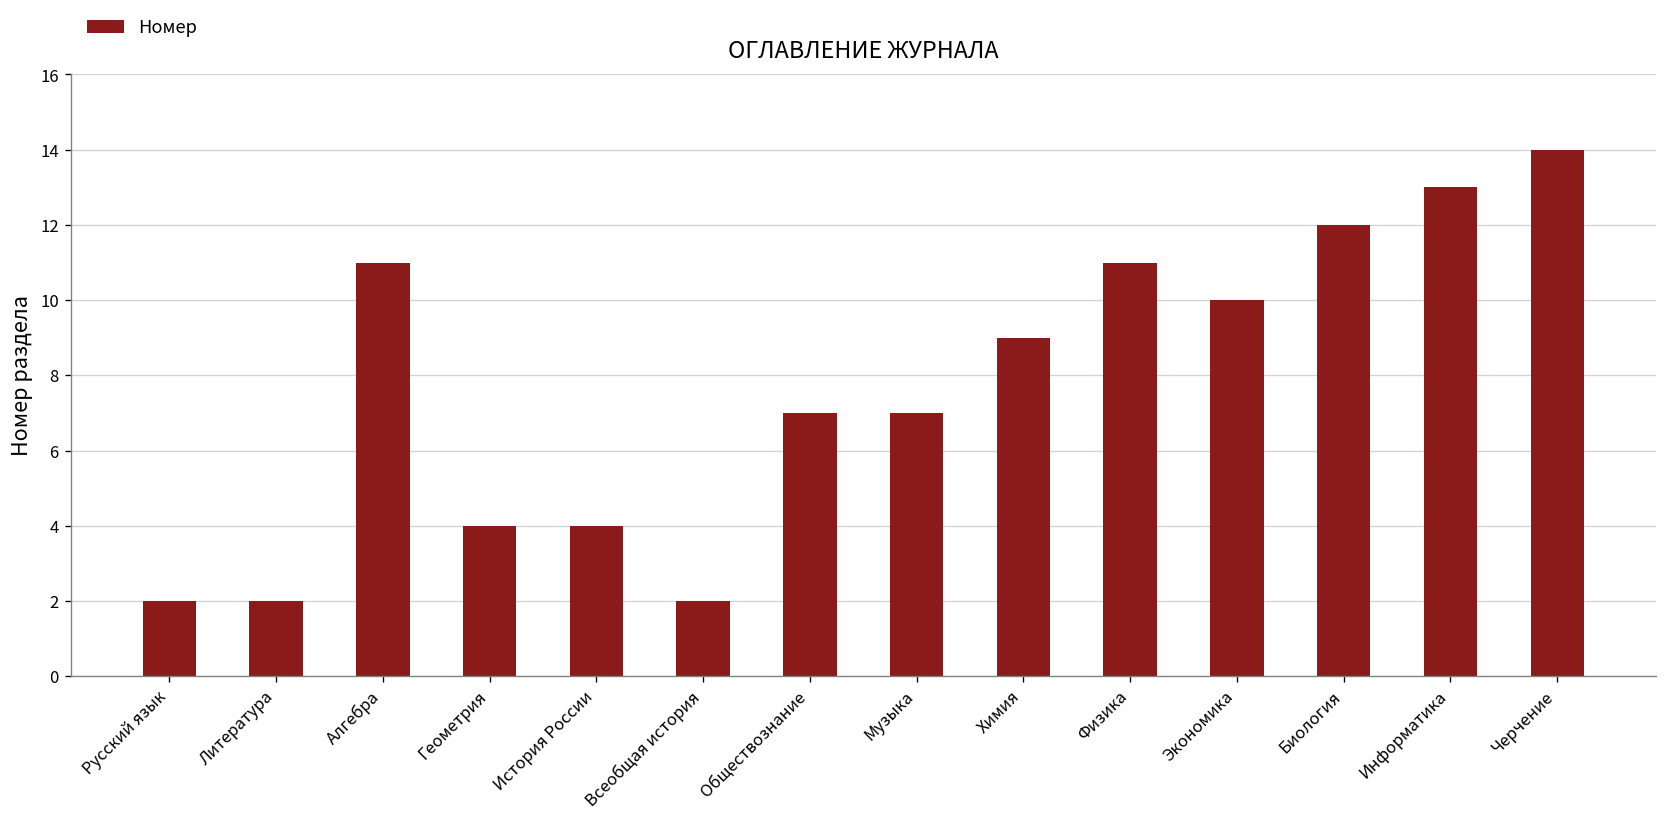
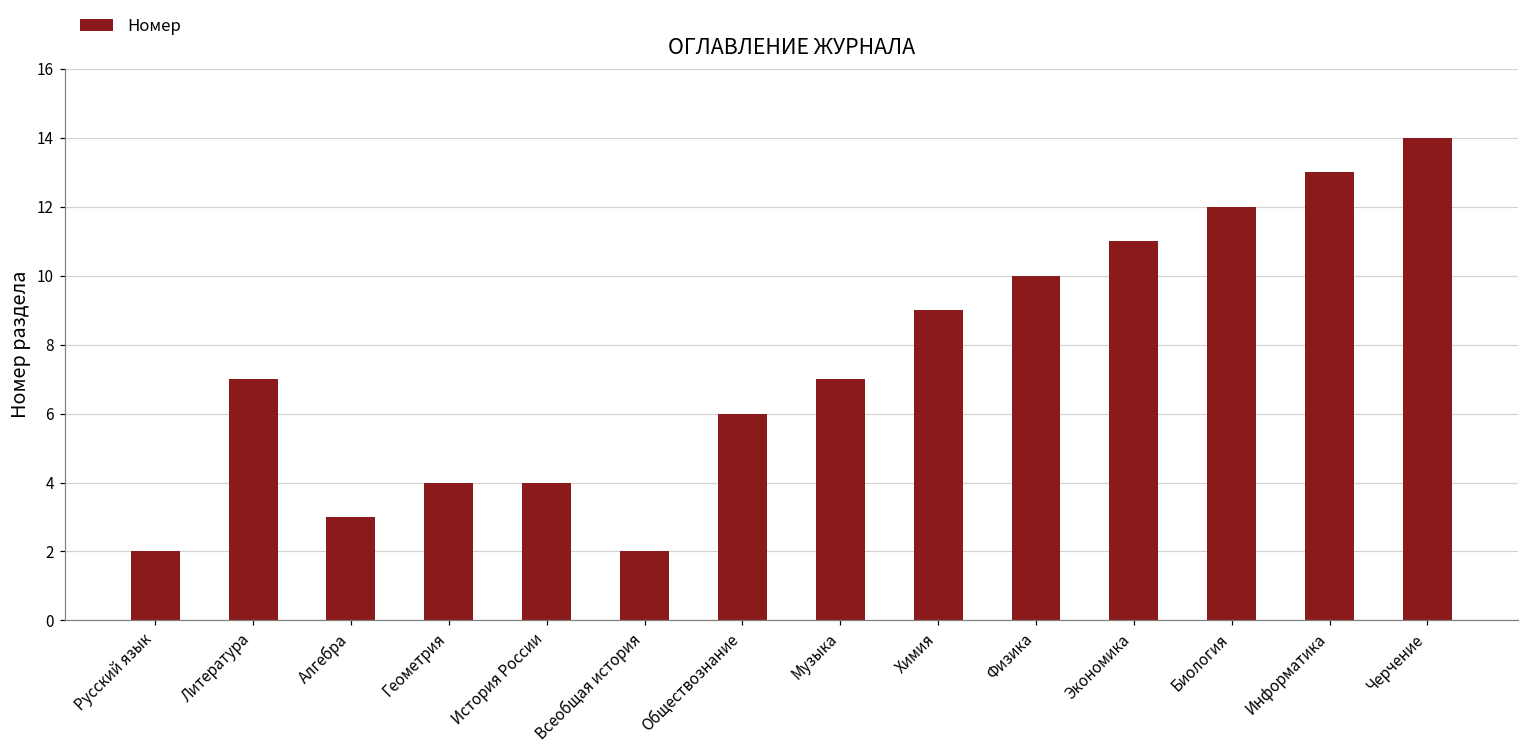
  {
    "Русский язык": 2,
-   "Литература": 2,
-   "Алгебра": 11,
+   "Литература": 7,
+   "Алгебра": 3,
    "Геометрия": 4,
    "История России": 4,
    "Всеобщая история": 2,
-   "Обществознание": 7,
+   "Обществознание": 6,
    "Музыка": 7,
    "Химия": 9,
-   "Физика": 11,
-   "Экономика": 10,
+   "Физика": 10,
+   "Экономика": 11,
    "Биология": 12,
    "Информатика": 13,
    "Черчение": 14
  }
